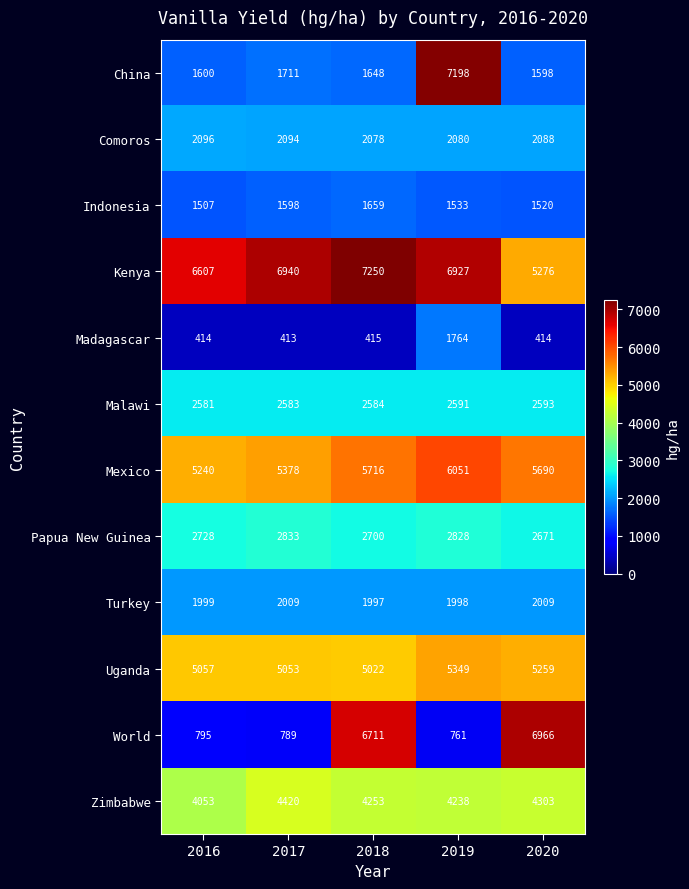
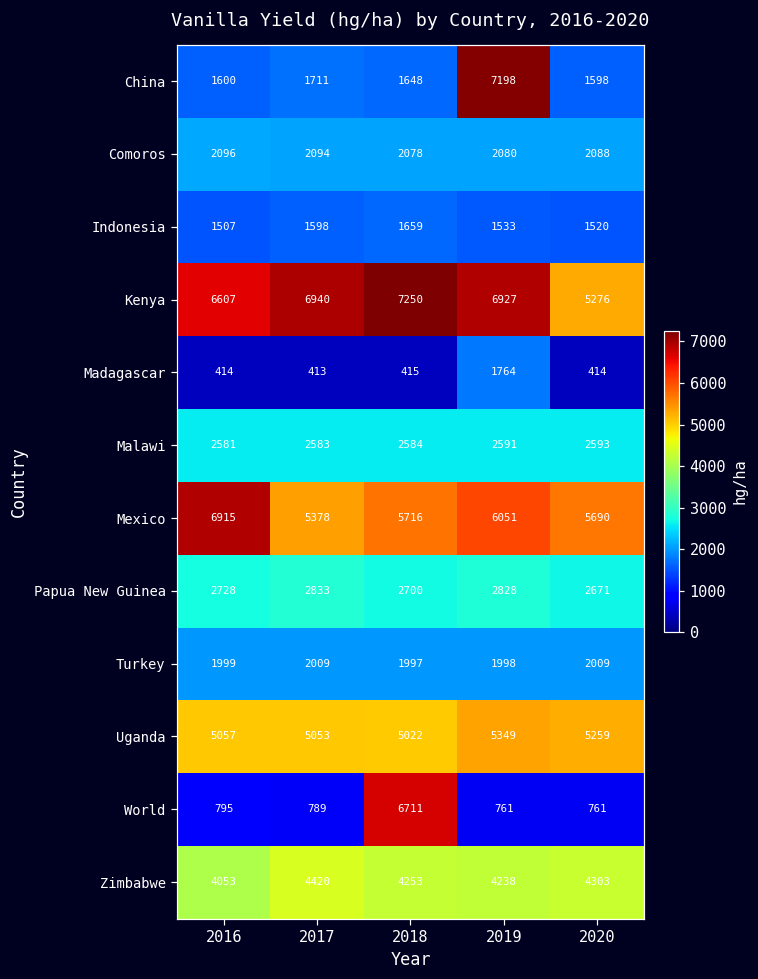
  {
    "China": {
      "2016": 1600,
      "2017": 1711,
      "2018": 1648,
      "2019": 7198,
      "2020": 1598
    },
    "Comoros": {
      "2016": 2096,
      "2017": 2094,
      "2018": 2078,
      "2019": 2080,
      "2020": 2088
    },
    "Indonesia": {
      "2016": 1507,
      "2017": 1598,
      "2018": 1659,
      "2019": 1533,
      "2020": 1520
    },
    "Kenya": {
      "2016": 6607,
      "2017": 6940,
      "2018": 7250,
      "2019": 6927,
      "2020": 5276
    },
    "Madagascar": {
      "2016": 414,
      "2017": 413,
      "2018": 415,
      "2019": 1764,
      "2020": 414
    },
    "Malawi": {
      "2016": 2581,
      "2017": 2583,
      "2018": 2584,
      "2019": 2591,
      "2020": 2593
    },
    "Mexico": {
-     "2016": 5240,
+     "2016": 6915,
      "2017": 5378,
      "2018": 5716,
      "2019": 6051,
      "2020": 5690
    },
    "Papua New Guinea": {
      "2016": 2728,
      "2017": 2833,
      "2018": 2700,
      "2019": 2828,
      "2020": 2671
    },
    "Turkey": {
      "2016": 1999,
      "2017": 2009,
      "2018": 1997,
      "2019": 1998,
      "2020": 2009
    },
    "Uganda": {
      "2016": 5057,
      "2017": 5053,
      "2018": 5022,
      "2019": 5349,
      "2020": 5259
    },
    "World": {
      "2016": 795,
      "2017": 789,
      "2018": 6711,
      "2019": 761,
-     "2020": 6966
+     "2020": 761
    },
    "Zimbabwe": {
      "2016": 4053,
      "2017": 4420,
      "2018": 4253,
      "2019": 4238,
      "2020": 4303
    }
  }
